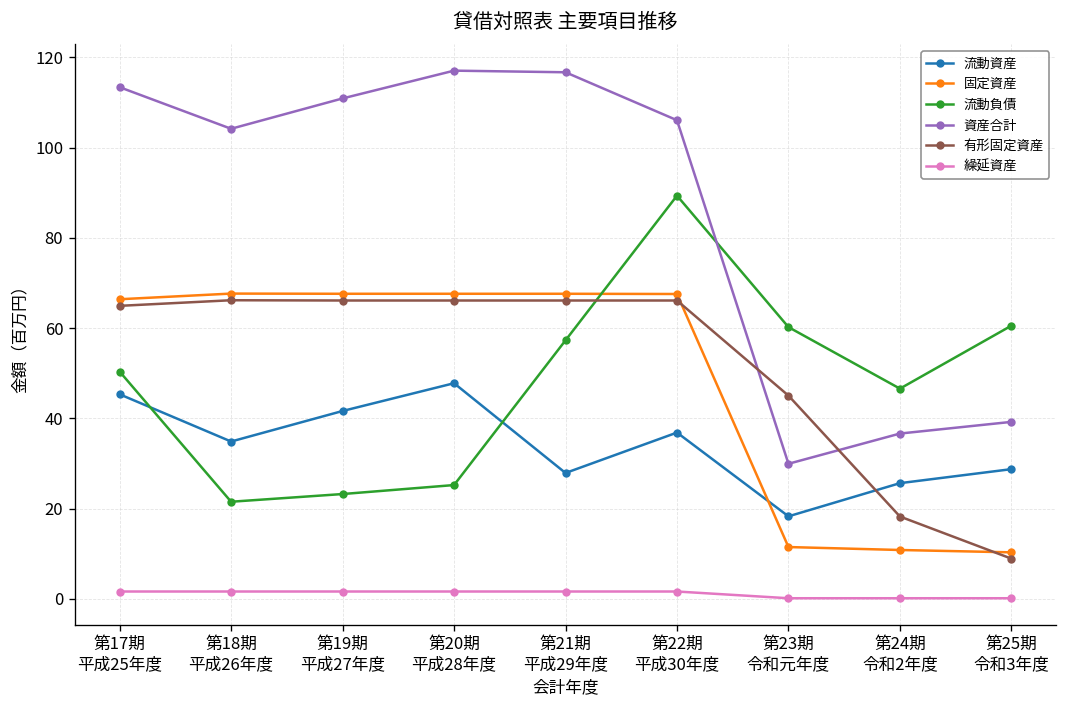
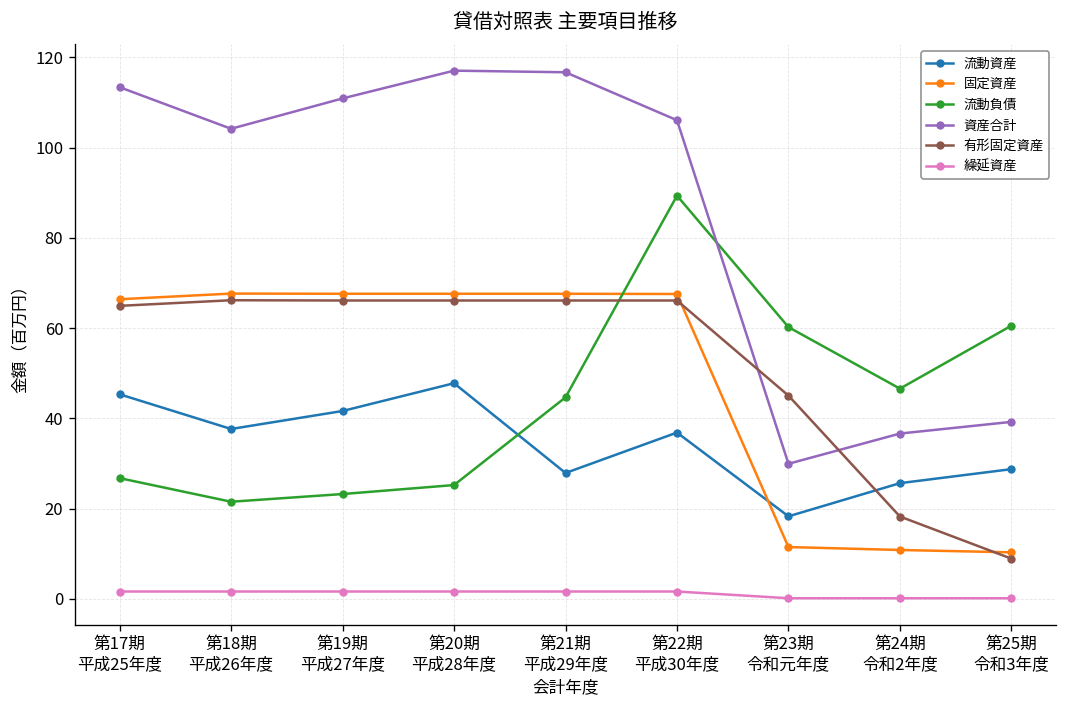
  {
    "流動資産": {
      "第17期 平成25年度": 45,
-     "第18期 平成26年度": 35,
+     "第18期 平成26年度": 38,
      "第19期 平成27年度": 42,
      "第20期 平成28年度": 48,
      "第21期 平成29年度": 28,
      "第22期 平成30年度": 37,
      "第23期 令和元年度": 18,
      "第24期 令和2年度": 26,
      "第25期 令和3年度": 29
    },
    "固定資産": {
      "第17期 平成25年度": 66,
      "第18期 平成26年度": 68,
      "第19期 平成27年度": 68,
      "第20期 平成28年度": 68,
      "第21期 平成29年度": 68,
      "第22期 平成30年度": 68,
      "第23期 令和元年度": 11,
      "第24期 令和2年度": 11,
      "第25期 令和3年度": 10
    },
    "流動負債": {
-     "第17期 平成25年度": 50,
+     "第17期 平成25年度": 27,
      "第18期 平成26年度": 22,
      "第19期 平成27年度": 23,
      "第20期 平成28年度": 25,
-     "第21期 平成29年度": 57,
+     "第21期 平成29年度": 45,
      "第22期 平成30年度": 89,
      "第23期 令和元年度": 60,
      "第24期 令和2年度": 47,
      "第25期 令和3年度": 61
    },
    "資産合計": {
      "第17期 平成25年度": 113,
      "第18期 平成26年度": 104,
      "第19期 平成27年度": 111,
      "第20期 平成28年度": 117,
      "第21期 平成29年度": 117,
      "第22期 平成30年度": 106,
      "第23期 令和元年度": 30,
      "第24期 令和2年度": 37,
      "第25期 令和3年度": 39
    },
    "有形固定資産": {
      "第17期 平成25年度": 65,
      "第18期 平成26年度": 66,
      "第19期 平成27年度": 66,
      "第20期 平成28年度": 66,
      "第21期 平成29年度": 66,
      "第22期 平成30年度": 66,
      "第23期 令和元年度": 45,
      "第24期 令和2年度": 18,
      "第25期 令和3年度": 9
    },
    "繰延資産": {
      "第17期 平成25年度": 2,
      "第18期 平成26年度": 2,
      "第19期 平成27年度": 2,
      "第20期 平成28年度": 2,
      "第21期 平成29年度": 2,
      "第22期 平成30年度": 2,
      "第23期 令和元年度": 0,
      "第24期 令和2年度": 0,
      "第25期 令和3年度": 0
    }
  }
